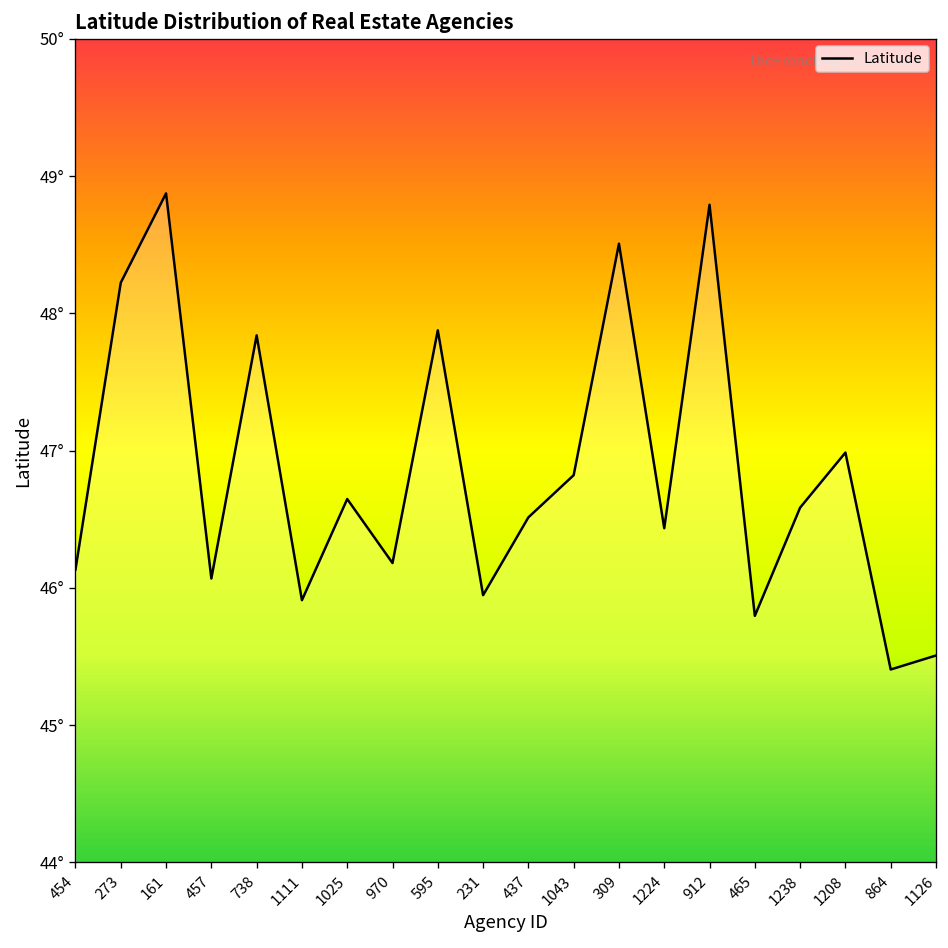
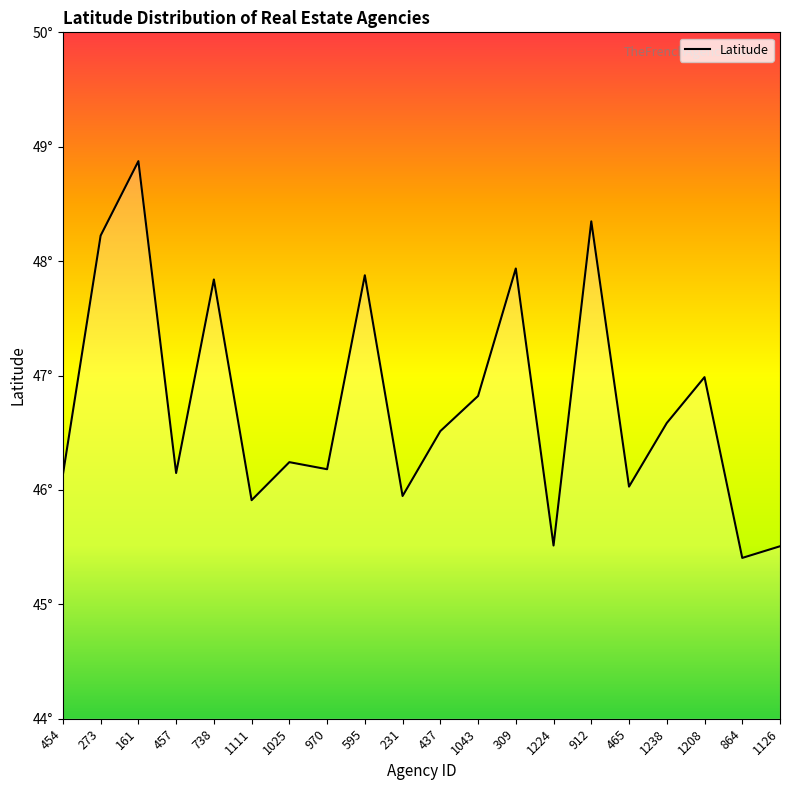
  {
    "454": "46.13°",
    "273": "48.22°",
    "161": "48.87°",
-   "457": "46.07°",
+   "457": "46.15°",
    "738": "47.84°",
    "1111": "45.91°",
-   "1025": "46.65°",
+   "1025": "46.24°",
    "970": "46.18°",
    "595": "47.88°",
    "231": "45.95°",
    "437": "46.51°",
    "1043": "46.82°",
-   "309": "48.51°",
-   "1224": "46.43°",
-   "912": "48.79°",
-   "465": "45.80°",
+   "309": "47.94°",
+   "1224": "45.51°",
+   "912": "48.35°",
+   "465": "46.03°",
    "1238": "46.58°",
    "1208": "46.99°",
    "864": "45.41°",
    "1126": "45.51°"
  }
